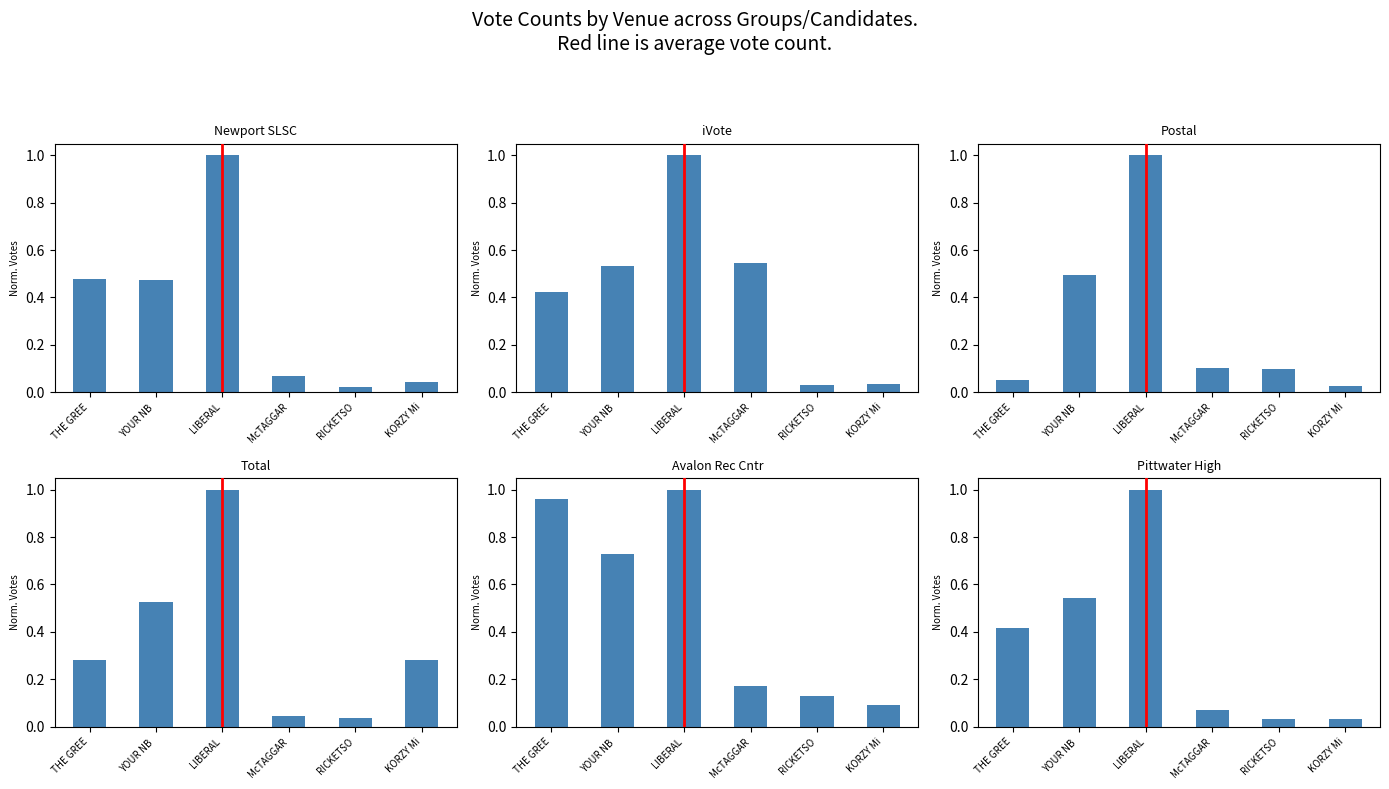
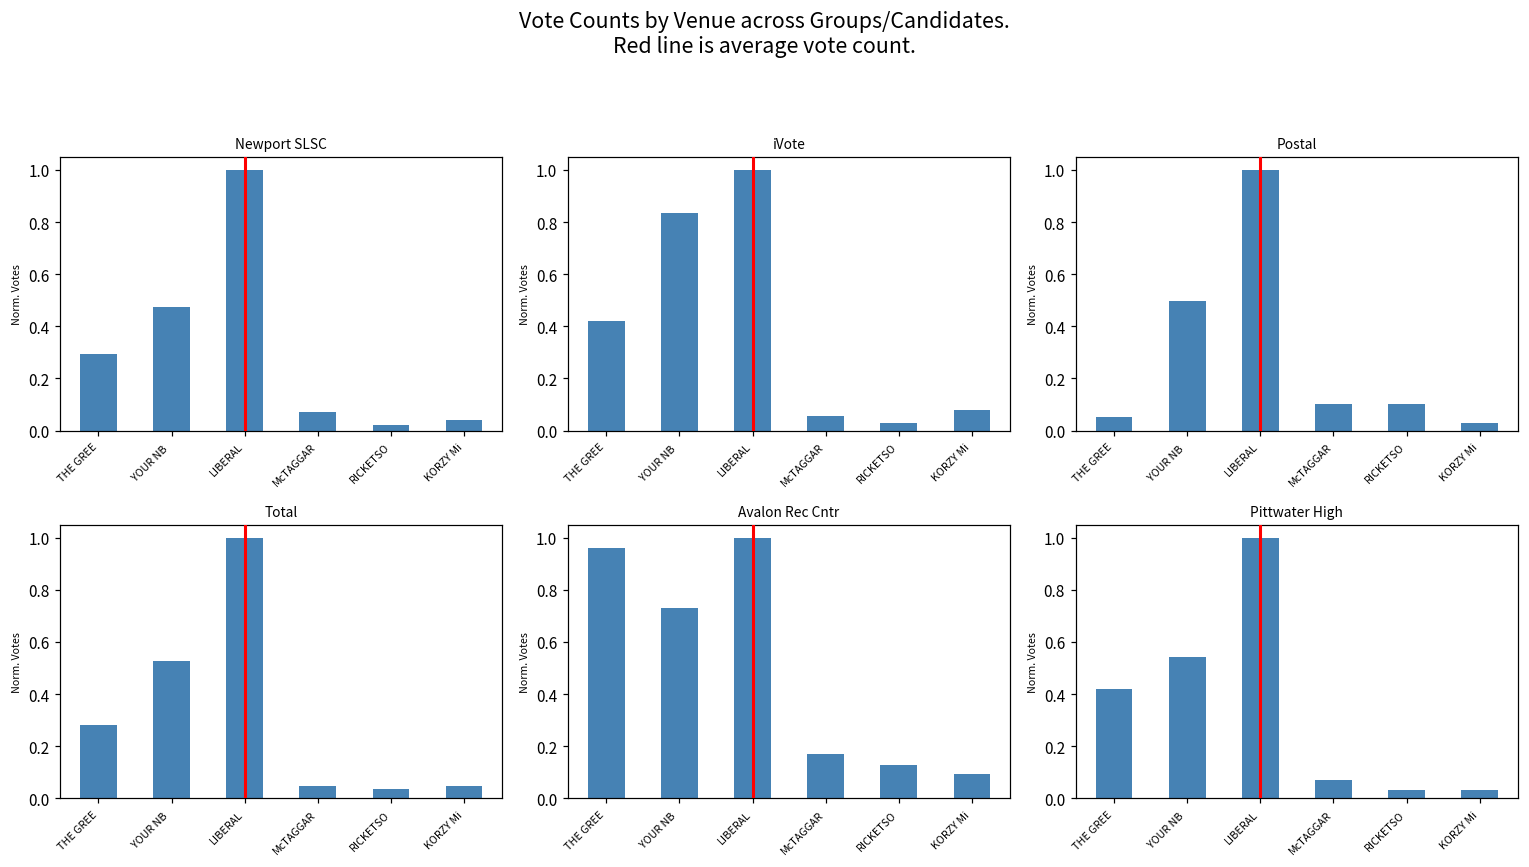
  {
    "Newport SLSC": {
-     "THE GREE": 0.48,
+     "THE GREE": 0.30,
      "YOUR NB": 0.47,
      "LIBERAL": 1.00,
      "McTAGGAR": 0.07,
      "RICKETSO": 0.02,
      "KORZY Mi": 0.04
    },
    "iVote": {
      "THE GREE": 0.42,
-     "YOUR NB": 0.53,
+     "YOUR NB": 0.84,
      "LIBERAL": 1.00,
-     "McTAGGAR": 0.55,
+     "McTAGGAR": 0.06,
      "RICKETSO": 0.03,
-     "KORZY Mi": 0.04
+     "KORZY Mi": 0.08
    },
    "Postal": {
      "THE GREE": 0.05,
      "YOUR NB": 0.50,
      "LIBERAL": 1.00,
      "McTAGGAR": 0.10,
      "RICKETSO": 0.10,
      "KORZY Mi": 0.03
    },
    "Total": {
      "THE GREE": 0.28,
      "YOUR NB": 0.53,
      "LIBERAL": 1.00,
      "McTAGGAR": 0.05,
      "RICKETSO": 0.04,
-     "KORZY Mi": 0.28
+     "KORZY Mi": 0.05
    },
    "Avalon Rec Cntr": {
      "THE GREE": 0.96,
      "YOUR NB": 0.73,
      "LIBERAL": 1.00,
      "McTAGGAR": 0.17,
      "RICKETSO": 0.13,
      "KORZY Mi": 0.09
    },
    "Pittwater High": {
      "THE GREE": 0.42,
      "YOUR NB": 0.54,
      "LIBERAL": 1.00,
      "McTAGGAR": 0.07,
      "RICKETSO": 0.03,
      "KORZY Mi": 0.03
    }
  }
